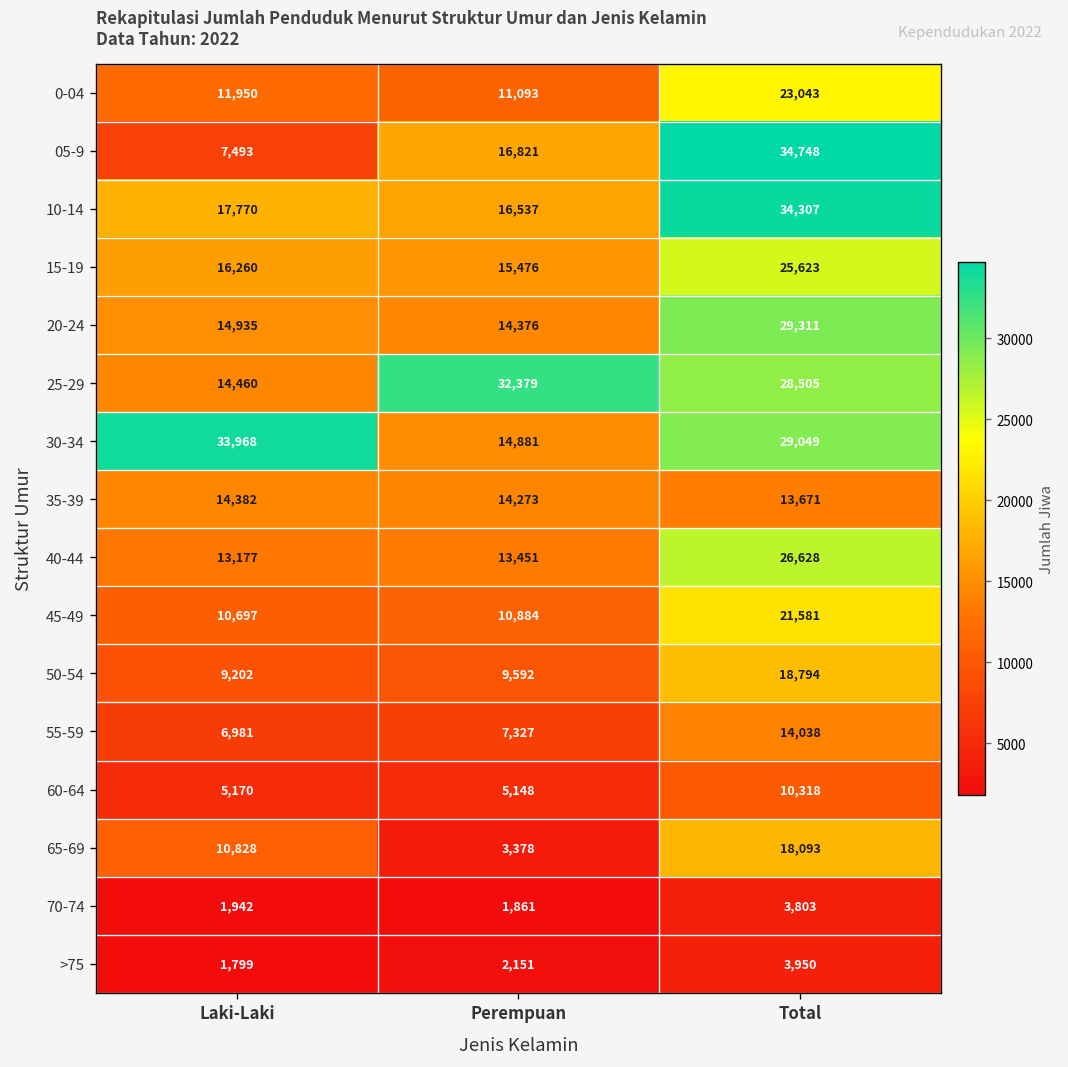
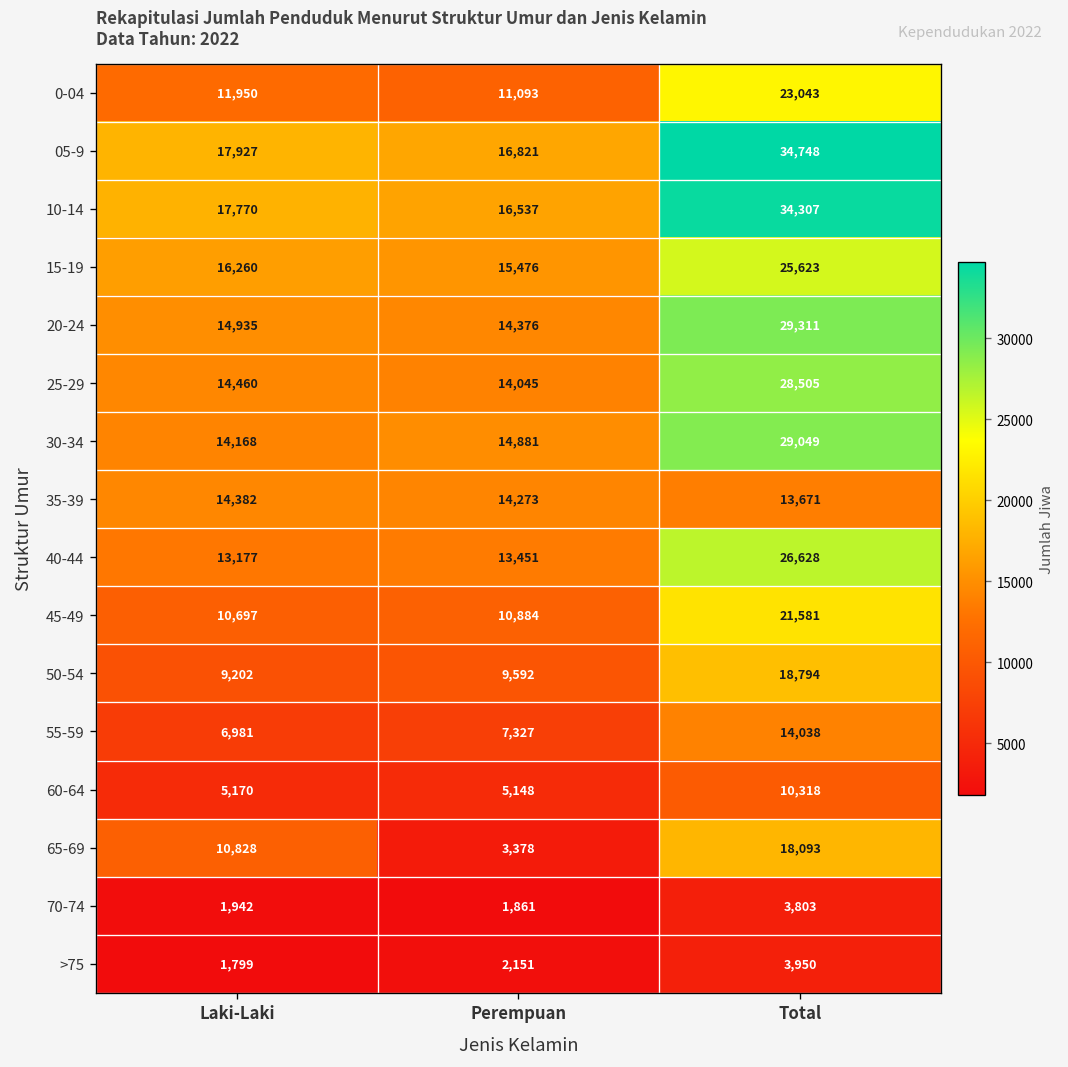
  {
    "0-04": {
      "Laki-Laki": "11,950",
      "Perempuan": "11,093",
      "Total": "23,043"
    },
    "05-9": {
-     "Laki-Laki": "7,493",
+     "Laki-Laki": "17,927",
      "Perempuan": "16,821",
      "Total": "34,748"
    },
    "10-14": {
      "Laki-Laki": "17,770",
      "Perempuan": "16,537",
      "Total": "34,307"
    },
    "15-19": {
      "Laki-Laki": "16,260",
      "Perempuan": "15,476",
      "Total": "25,623"
    },
    "20-24": {
      "Laki-Laki": "14,935",
      "Perempuan": "14,376",
      "Total": "29,311"
    },
    "25-29": {
      "Laki-Laki": "14,460",
-     "Perempuan": "32,379",
+     "Perempuan": "14,045",
      "Total": "28,505"
    },
    "30-34": {
-     "Laki-Laki": "33,968",
+     "Laki-Laki": "14,168",
      "Perempuan": "14,881",
      "Total": "29,049"
    },
    "35-39": {
      "Laki-Laki": "14,382",
      "Perempuan": "14,273",
      "Total": "13,671"
    },
    "40-44": {
      "Laki-Laki": "13,177",
      "Perempuan": "13,451",
      "Total": "26,628"
    },
    "45-49": {
      "Laki-Laki": "10,697",
      "Perempuan": "10,884",
      "Total": "21,581"
    },
    "50-54": {
      "Laki-Laki": "9,202",
      "Perempuan": "9,592",
      "Total": "18,794"
    },
    "55-59": {
      "Laki-Laki": "6,981",
      "Perempuan": "7,327",
      "Total": "14,038"
    },
    "60-64": {
      "Laki-Laki": "5,170",
      "Perempuan": "5,148",
      "Total": "10,318"
    },
    "65-69": {
      "Laki-Laki": "10,828",
      "Perempuan": "3,378",
      "Total": "18,093"
    },
    "70-74": {
      "Laki-Laki": "1,942",
      "Perempuan": "1,861",
      "Total": "3,803"
    },
    ">75": {
      "Laki-Laki": "1,799",
      "Perempuan": "2,151",
      "Total": "3,950"
    }
  }
